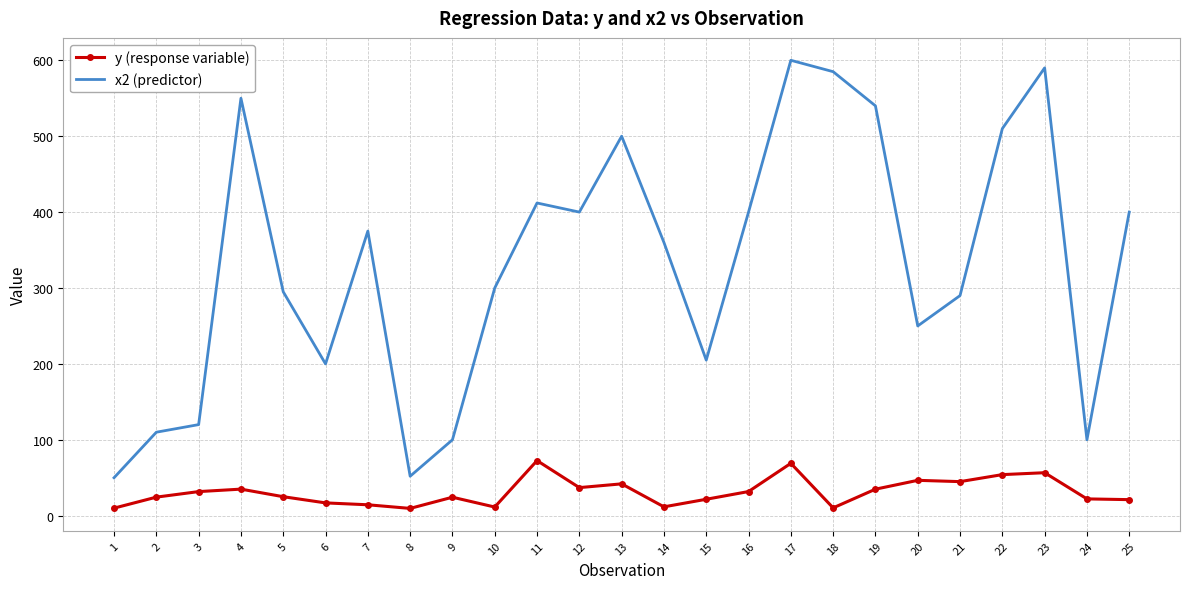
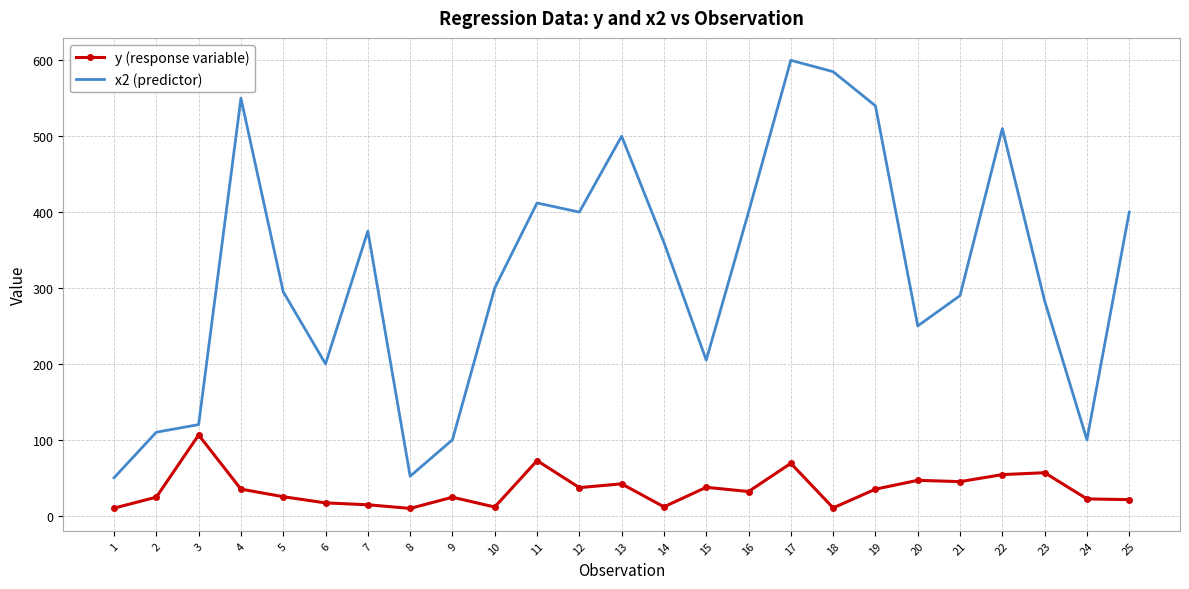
  {
    "y (response variable)": {
      "1": 10,
      "2": 20,
-     "3": 30,
+     "3": 110,
      "4": 40,
      "5": 30,
      "6": 20,
      "7": 10,
      "8": 10,
      "9": 20,
      "10": 10,
      "11": 70,
      "12": 40,
      "13": 40,
      "14": 10,
-     "15": 20,
+     "15": 40,
      "16": 30,
      "17": 70,
      "18": 10,
      "19": 30,
      "20": 50,
      "21": 40,
      "22": 50,
      "23": 60,
      "24": 20,
      "25": 20
    },
    "x2 (predictor)": {
      "1": 50,
      "2": 110,
      "3": 120,
      "4": 550,
      "5": 300,
      "6": 200,
      "7": 380,
      "8": 50,
      "9": 100,
      "10": 300,
      "11": 410,
      "12": 400,
      "13": 500,
      "14": 360,
      "15": 210,
      "16": 400,
      "17": 600,
      "18": 590,
      "19": 540,
      "20": 250,
      "21": 290,
      "22": 510,
-     "23": 590,
+     "23": 280,
      "24": 100,
      "25": 400
    }
  }
